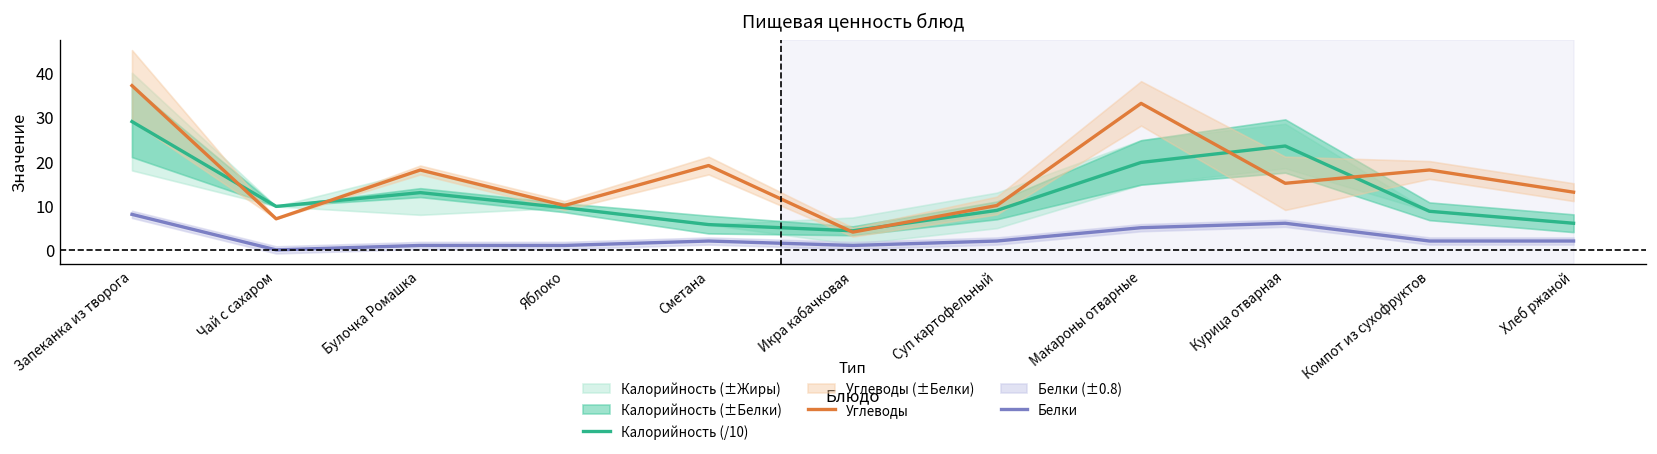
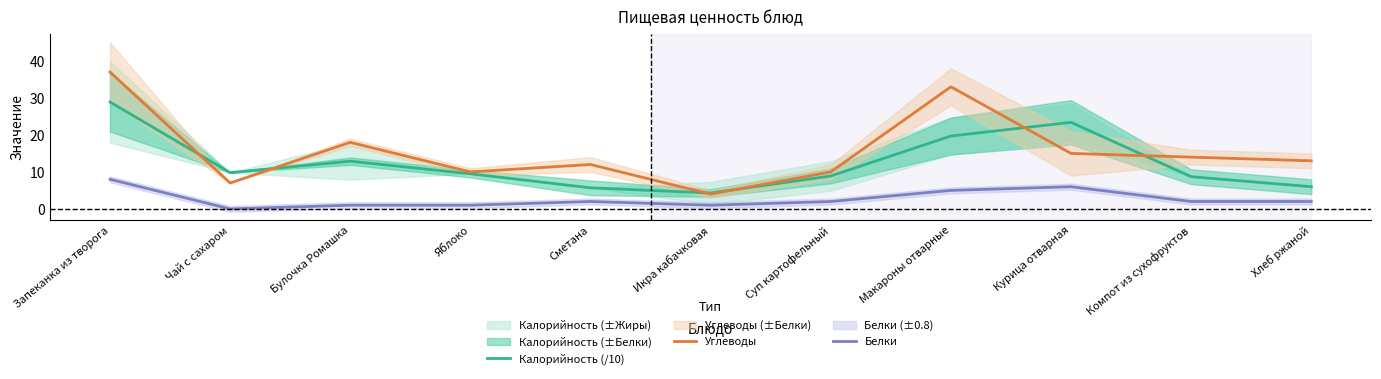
  {
    "Углеводы": {
-     "Сметана": 19,
+     "Сметана": 12,
      "Суп картофельный": 10,
      "Макароны отварные": 33,
      "Курица отварная": 15,
-     "Компот из сухофруктов": 18,
+     "Компот из сухофруктов": 14,
      "Хлеб ржаной": 13
    },
    "Белки": {
      "Запеканка из творога": 8,
      "Чай с сахаром": 0,
      "Булочка Ромашка": 1,
      "Яблоко": 1,
      "Сметана": 2,
      "Икра кабачковая": 1,
      "Суп картофельный": 2,
      "Макароны отварные": 5,
      "Курица отварная": 6,
      "Компот из сухофруктов": 2,
      "Хлеб ржаной": 2
    }
  }
